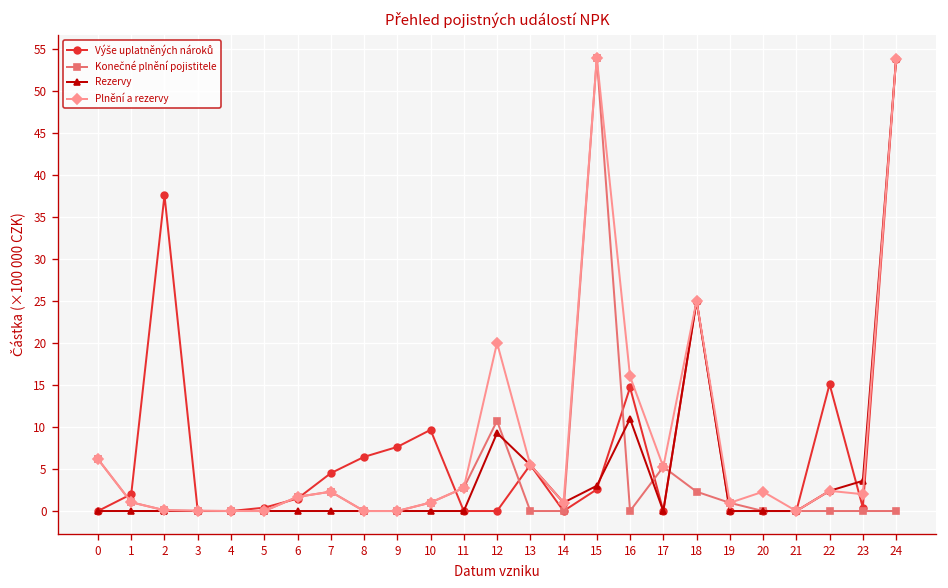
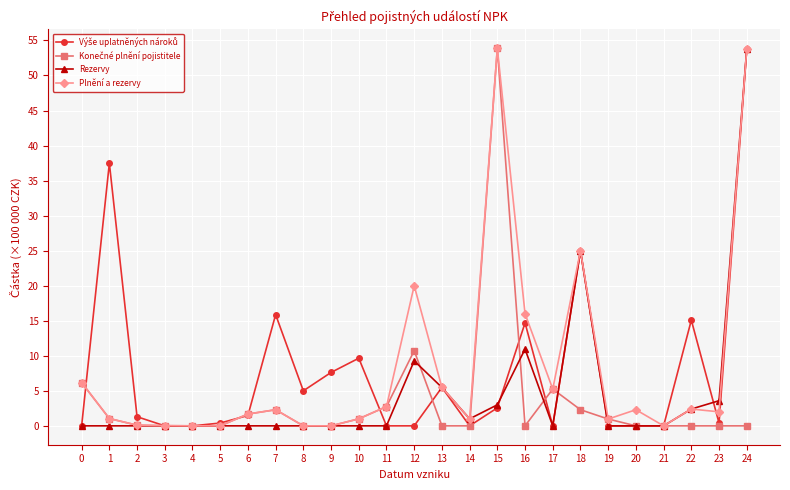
  {
    "Výše uplatněných nároků": {
-     "1": 2,
-     "2": 38,
+     "1": 37,
+     "2": 1,
      "5": 0,
-     "7": 5,
-     "8": 6,
+     "7": 16,
+     "8": 5,
      "9": 8,
      "10": 10,
      "12": 0,
      "15": 3,
      "16": 15,
      "22": 15,
      "23": 0
    },
    "Rezervy": {
      "1": 0,
      "6": 0,
      "7": 0,
      "10": 0,
      "12": 9,
      "15": 3,
      "16": 11,
      "23": 4
    }
  }
